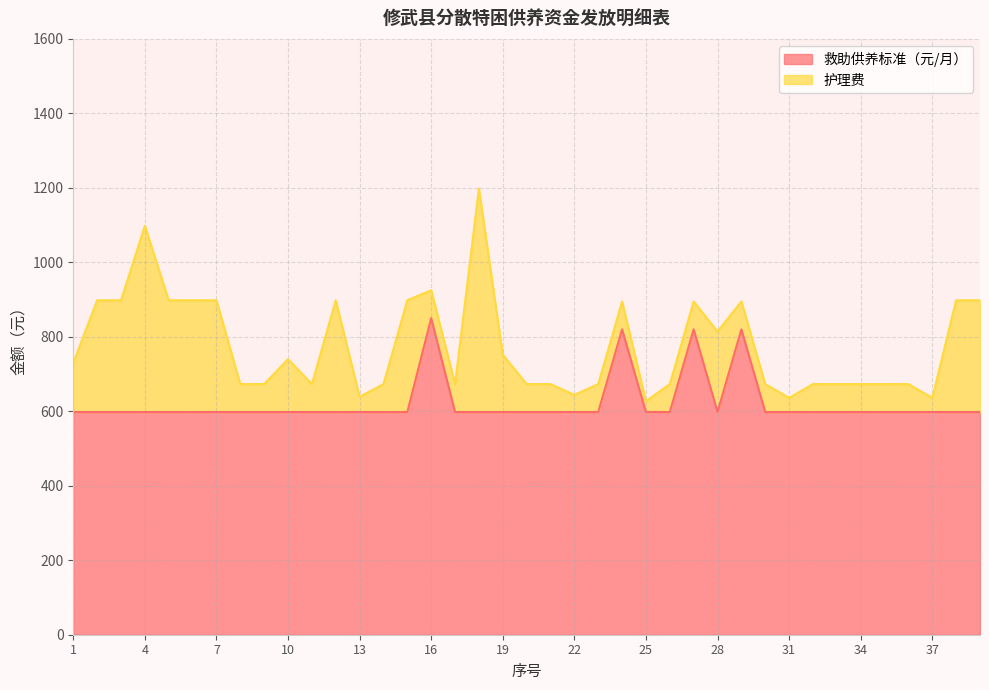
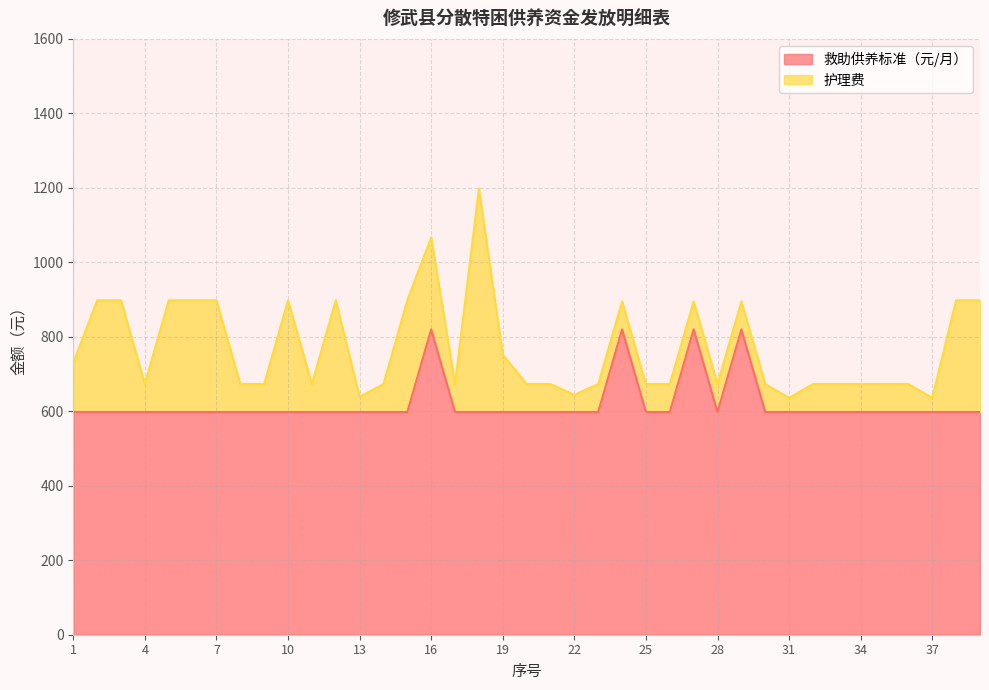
  {
    "救助供养标准（元/月）": {
      "1": 600,
      "4": 600,
      "7": 600,
      "10": 600,
      "13": 600,
-     "16": 850,
+     "16": 820,
      "19": 600,
      "22": 600,
      "25": 600,
      "28": 600,
      "31": 600,
      "34": 600,
      "37": 600
    },
    "护理费": {
      "1": 130,
-     "4": 500,
+     "4": 80,
      "7": 300,
-     "10": 140,
+     "10": 300,
      "13": 40,
-     "16": 80,
+     "16": 250,
      "19": 150,
      "22": 50,
-     "25": 30,
-     "28": 220,
+     "25": 80,
+     "28": 80,
      "31": 40,
      "34": 80,
      "37": 40
    }
  }
